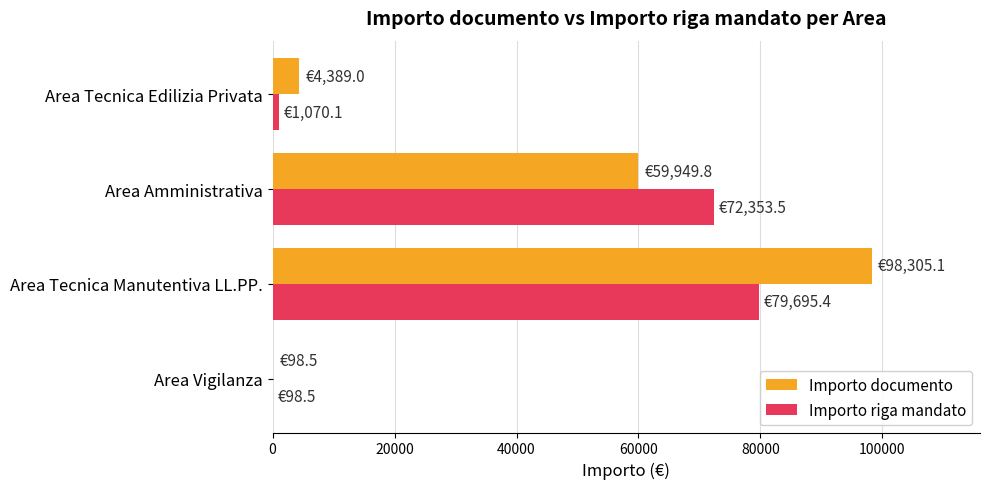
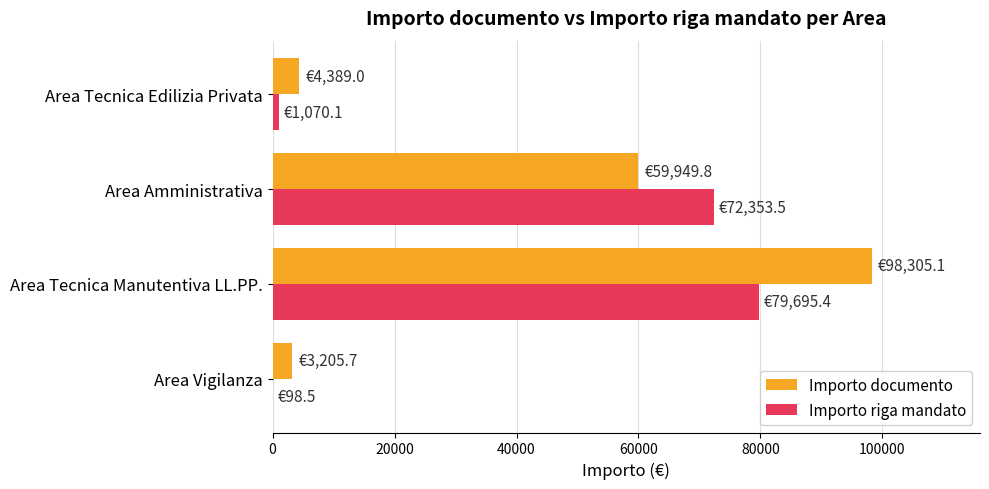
  {
    "Importo documento": {
      "Area Tecnica Edilizia Privata": "€4,389.0",
      "Area Amministrativa": "€59,949.8",
      "Area Tecnica Manutentiva LL.PP.": "€98,305.1",
-     "Area Vigilanza": "€98.5"
+     "Area Vigilanza": "€3,205.7"
    },
    "Importo riga mandato": {
      "Area Tecnica Edilizia Privata": "€1,070.1",
      "Area Amministrativa": "€72,353.5",
      "Area Tecnica Manutentiva LL.PP.": "€79,695.4",
      "Area Vigilanza": "€98.5"
    }
  }
